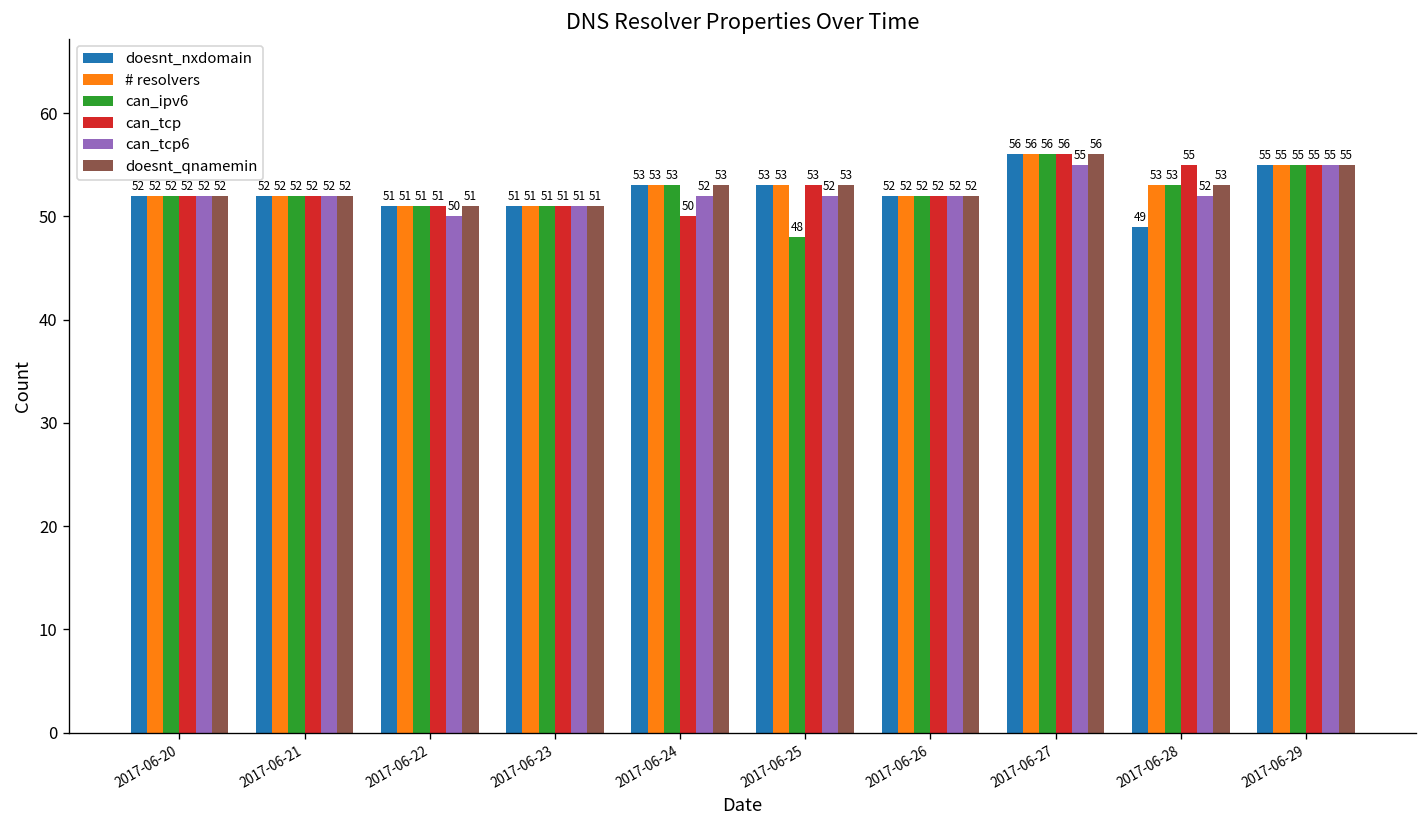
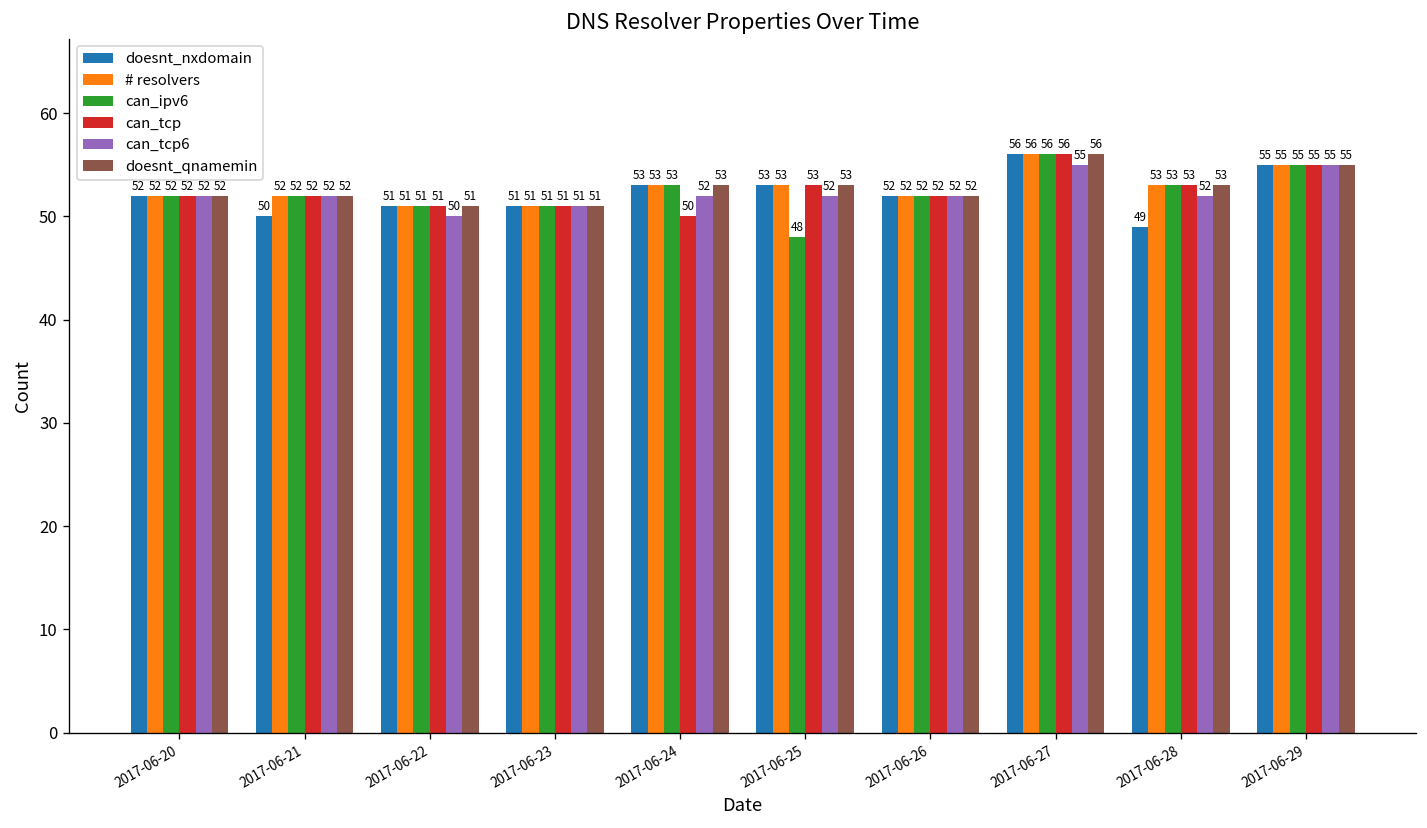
  {
    "doesnt_nxdomain": {
-     "2017-06-21": 52
+     "2017-06-21": 50
    },
    "# resolvers": {
      "2017-06-21": 52,
      "2017-06-22": 51,
      "2017-06-23": 51,
      "2017-06-24": 53,
      "2017-06-25": 53,
      "2017-06-26": 52,
      "2017-06-27": 56,
      "2017-06-28": 53,
      "2017-06-29": 55
    },
    "can_ipv6": {
      "2017-06-21": 52,
      "2017-06-22": 51,
      "2017-06-23": 51,
      "2017-06-24": 53,
      "2017-06-25": 48,
      "2017-06-26": 52,
      "2017-06-27": 56,
      "2017-06-28": 53,
      "2017-06-29": 55
    },
    "can_tcp": {
      "2017-06-21": 52,
      "2017-06-22": 51,
      "2017-06-23": 51,
      "2017-06-24": 50,
      "2017-06-25": 53,
      "2017-06-26": 52,
      "2017-06-27": 56,
-     "2017-06-28": 55,
+     "2017-06-28": 53,
      "2017-06-29": 55
    },
    "can_tcp6": {
      "2017-06-21": 52,
      "2017-06-22": 50,
      "2017-06-23": 51,
      "2017-06-24": 52,
      "2017-06-25": 52,
      "2017-06-26": 52,
      "2017-06-27": 55,
      "2017-06-28": 52,
      "2017-06-29": 55
    },
    "doesnt_qnamemin": {
      "2017-06-21": 52,
      "2017-06-22": 51,
      "2017-06-23": 51,
      "2017-06-24": 53,
      "2017-06-25": 53,
      "2017-06-26": 52,
      "2017-06-27": 56,
      "2017-06-28": 53,
      "2017-06-29": 55
    }
  }
